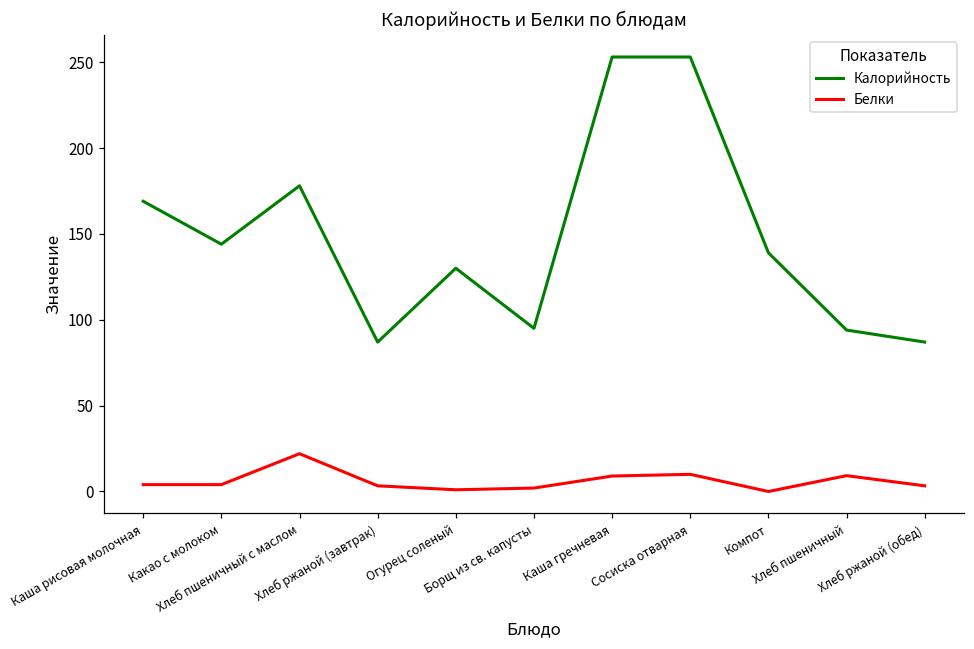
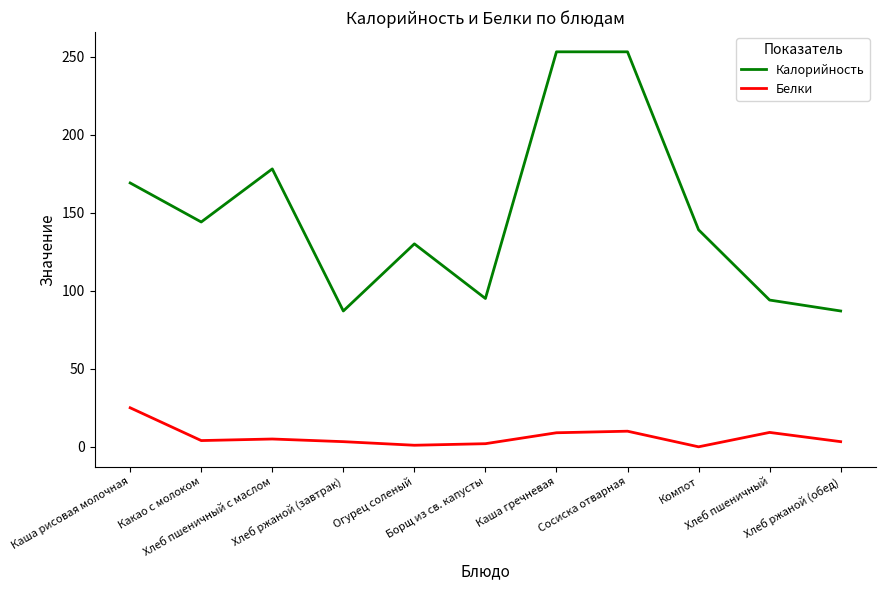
  {
    "Калорийность": {
      "Каша рисовая молочная": 169,
      "Какао с молоком": 144,
      "Хлеб пшеничный с маслом": 178,
      "Хлеб ржаной (завтрак)": 87,
      "Огурец соленый": 130,
      "Борщ из св. капусты": 95,
      "Каша гречневая": 253,
      "Сосиска отварная": 253,
      "Компот": 139,
      "Хлеб пшеничный": 94,
      "Хлеб ржаной (обед)": 87
    },
    "Белки": {
-     "Каша рисовая молочная": 4,
+     "Каша рисовая молочная": 25,
      "Какао с молоком": 4,
-     "Хлеб пшеничный с маслом": 22,
+     "Хлеб пшеничный с маслом": 5,
      "Хлеб ржаной (завтрак)": 3,
      "Огурец соленый": 1,
      "Борщ из св. капусты": 2,
      "Каша гречневая": 9,
      "Сосиска отварная": 10,
      "Компот": 0,
      "Хлеб пшеничный": 9,
      "Хлеб ржаной (обед)": 3
    }
  }
